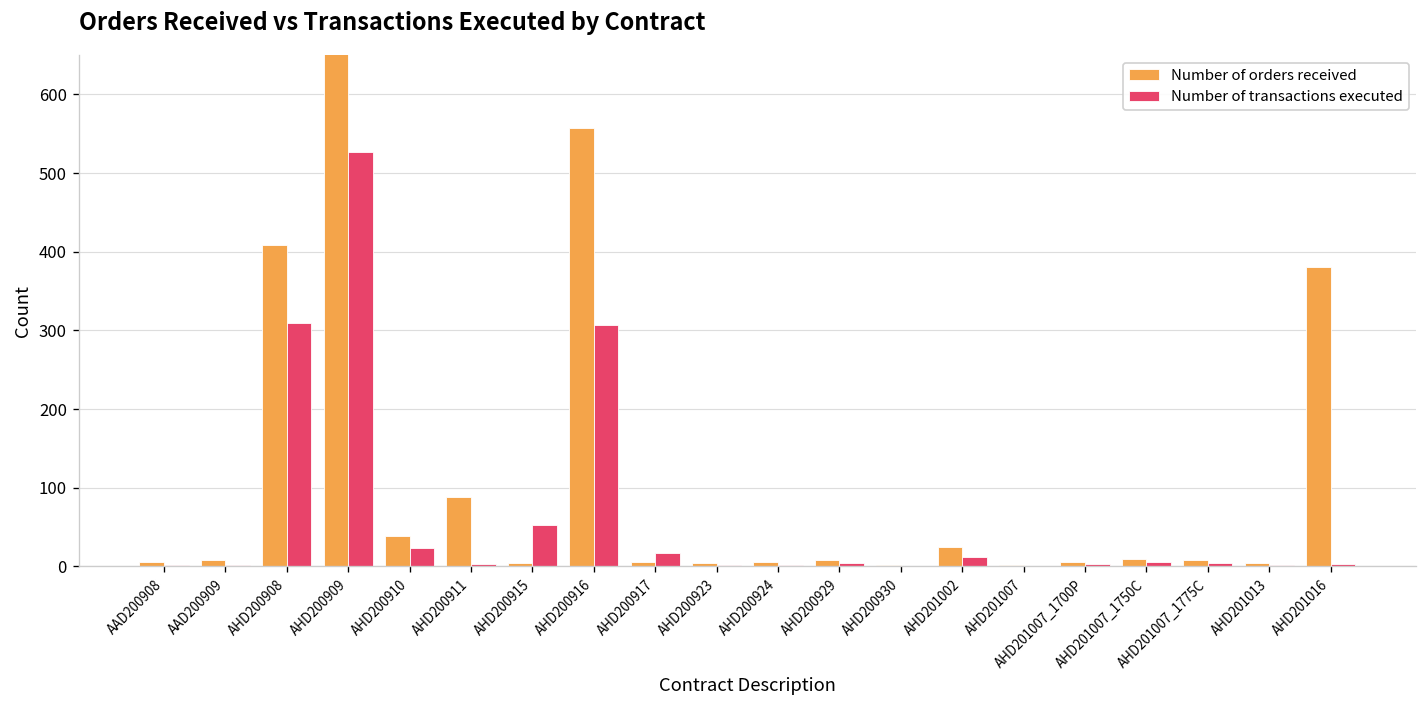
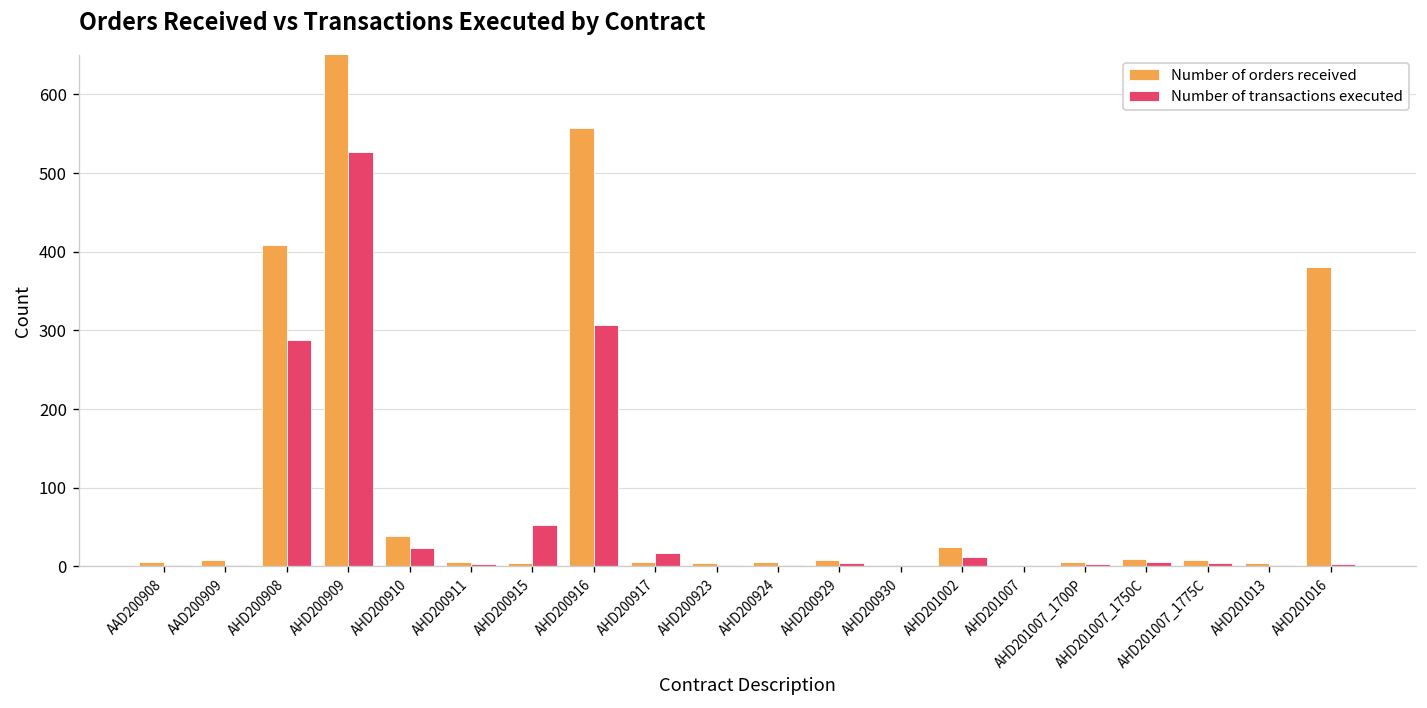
  {
    "Number of orders received": {
      "AAD200908": 10,
      "AAD200909": 10,
      "AHD200908": 410,
      "AHD200910": 40,
-     "AHD200911": 90,
+     "AHD200911": 10,
      "AHD200915": 0,
      "AHD200916": 560,
      "AHD200917": 10,
      "AHD200923": 0,
      "AHD200924": 10,
      "AHD200929": 10,
      "AHD201002": 20,
      "AHD201007_1700P": 10,
      "AHD201007_1750C": 10,
      "AHD201007_1775C": 10,
      "AHD201013": 0,
      "AHD201016": 380
    },
    "Number of transactions executed": {
-     "AHD200908": 310,
+     "AHD200908": 290,
      "AHD200909": 530,
      "AHD200910": 20,
      "AHD200915": 50,
      "AHD200916": 310,
      "AHD200917": 20,
      "AHD200929": 0,
      "AHD201002": 10,
      "AHD201007_1750C": 10,
      "AHD201007_1775C": 0
    }
  }
